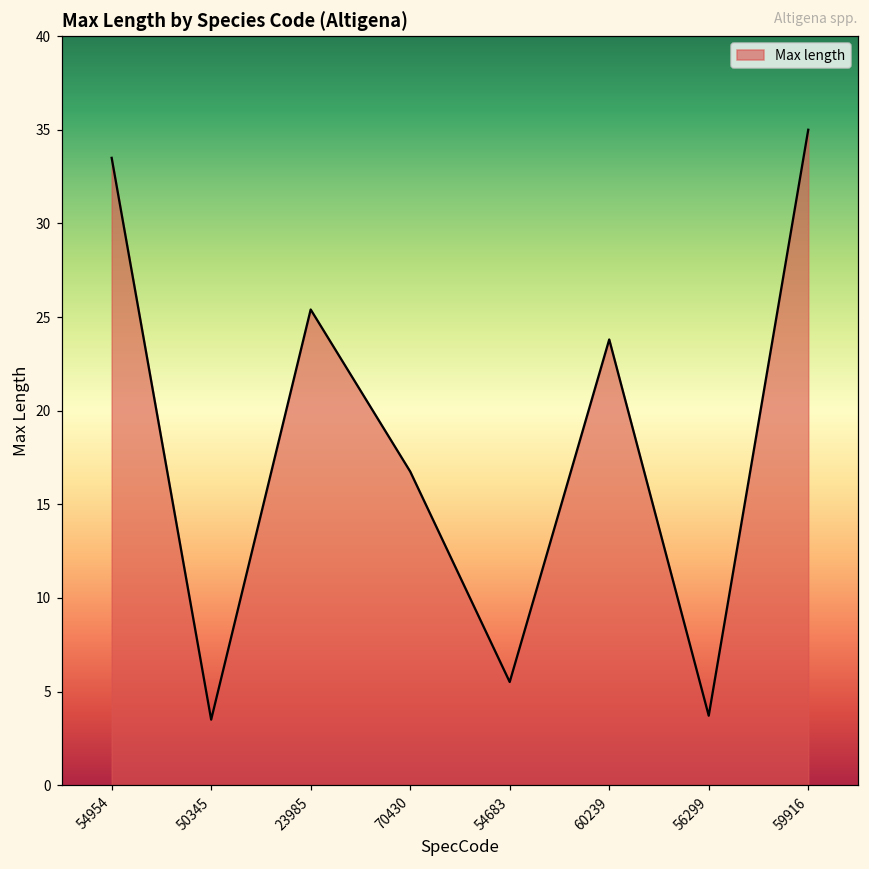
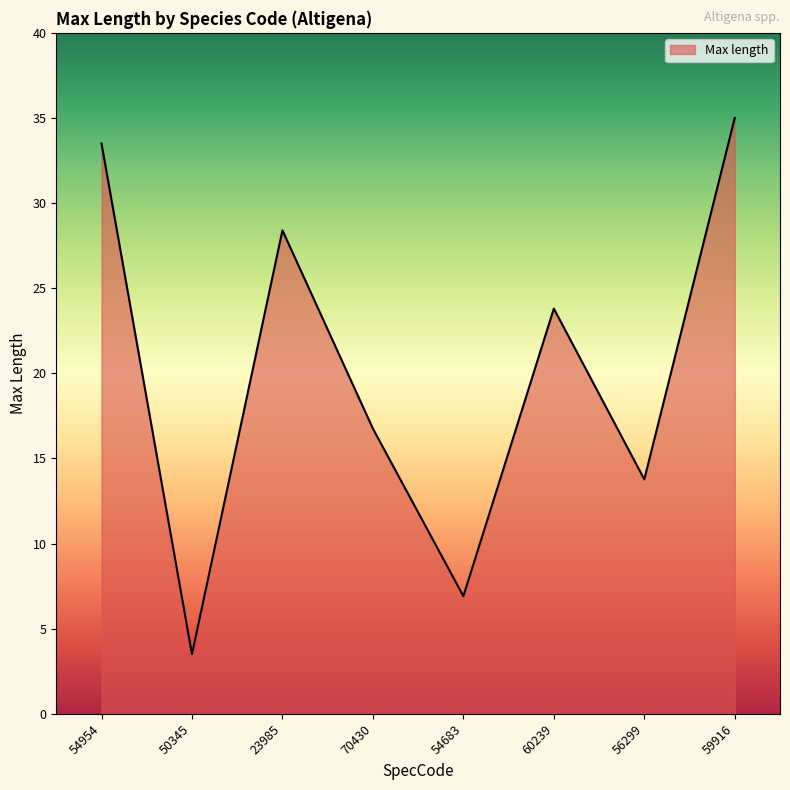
  {
    "54954": 33.5,
    "50345": 3.5,
-   "23985": 25.4,
+   "23985": 28.4,
    "70430": 16.8,
-   "54683": 5.5,
+   "54683": 6.9,
    "60239": 23.8,
-   "56299": 3.7,
+   "56299": 13.8,
    "59916": 35.0
  }
